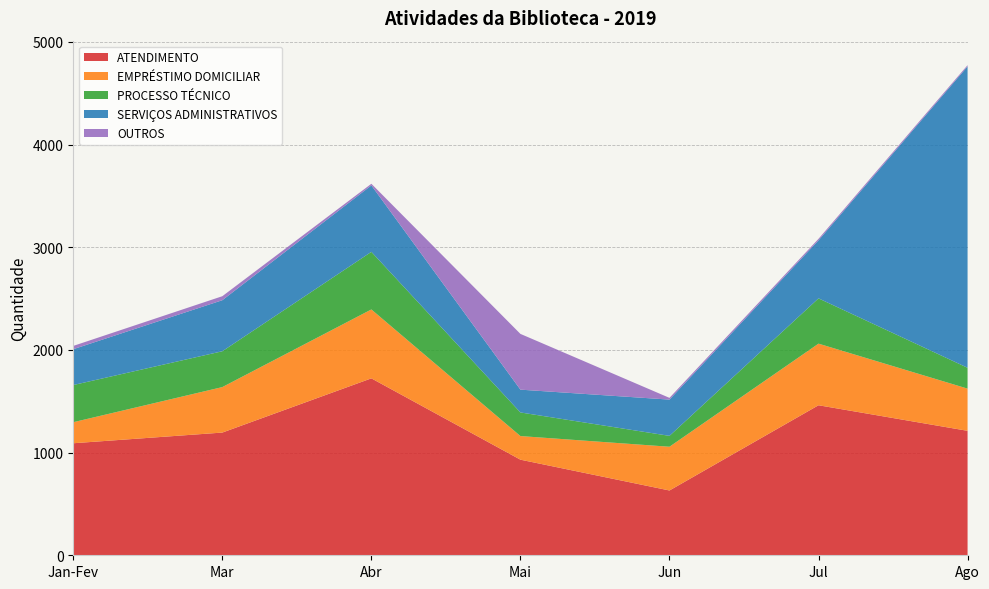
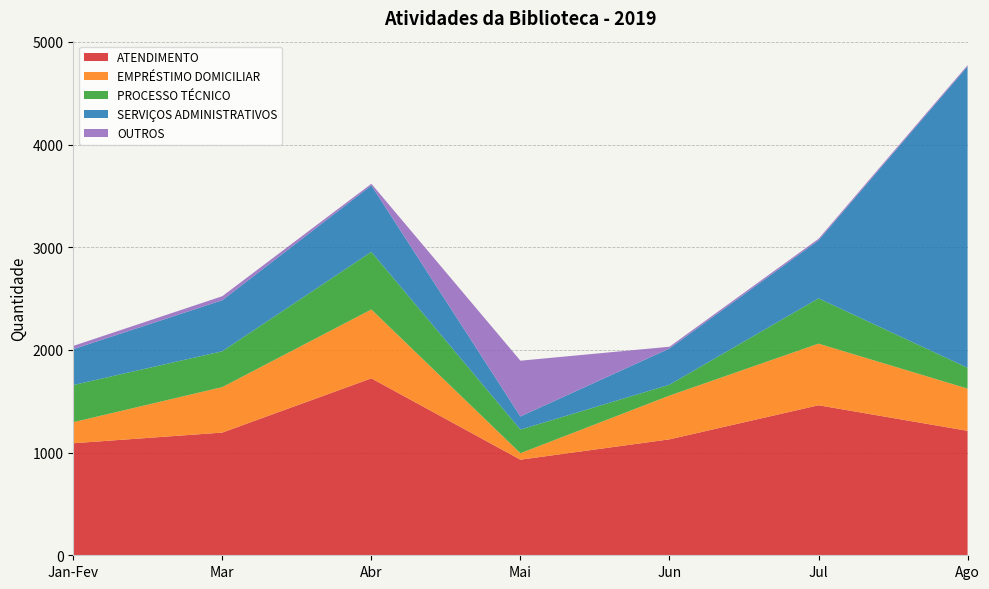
  {
    "ATENDIMENTO": {
      "Jan-Fev": 1090,
      "Mar": 1200,
      "Abr": 1720,
      "Mai": 930,
-     "Jun": 630,
+     "Jun": 1130,
      "Jul": 1460,
      "Ago": 1210
    },
    "EMPRÉSTIMO DOMICILIAR": {
      "Jan-Fev": 210,
      "Mar": 440,
      "Abr": 670,
-     "Mai": 230,
+     "Mai": 60,
      "Jun": 430,
      "Jul": 600,
      "Ago": 410
    },
    "PROCESSO TÉCNICO": {
      "Jan-Fev": 360,
      "Mar": 350,
      "Abr": 560,
      "Mai": 230,
      "Jun": 110,
      "Jul": 440,
      "Ago": 200
    },
    "SERVIÇOS ADMINISTRATIVOS": {
      "Jan-Fev": 350,
      "Mar": 500,
-     "Mai": 220
+     "Mai": 130
    },
    "OUTROS": {
      "Jan-Fev": 30,
      "Mar": 40,
      "Mai": 540
    }
  }
